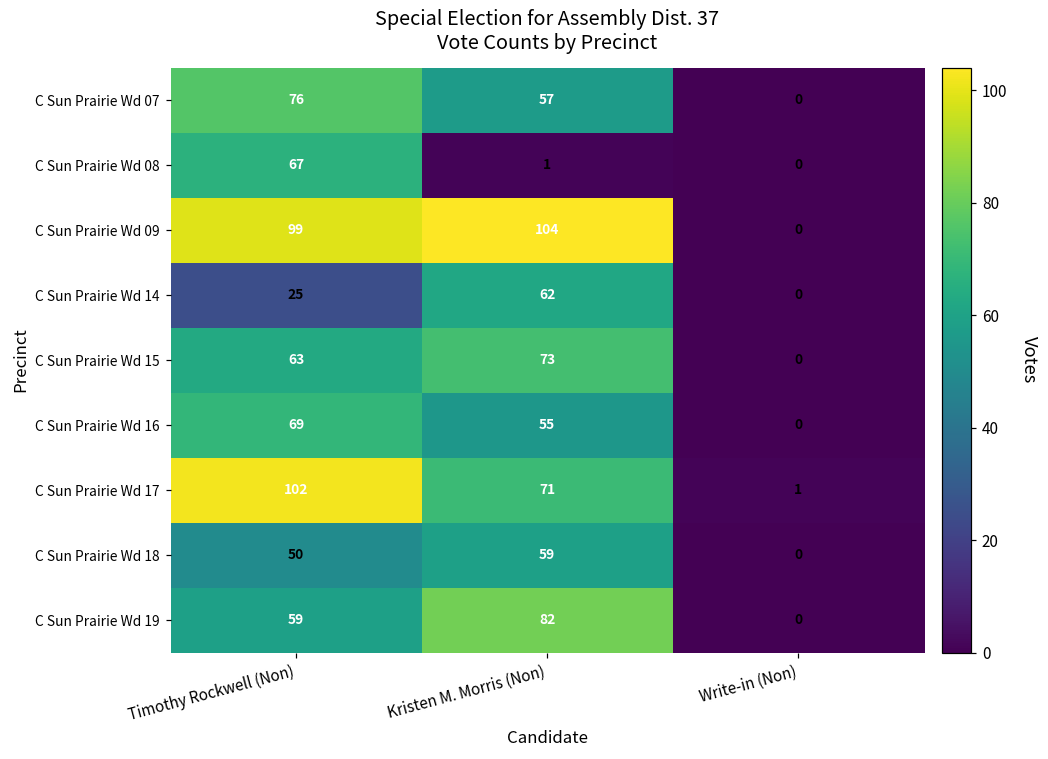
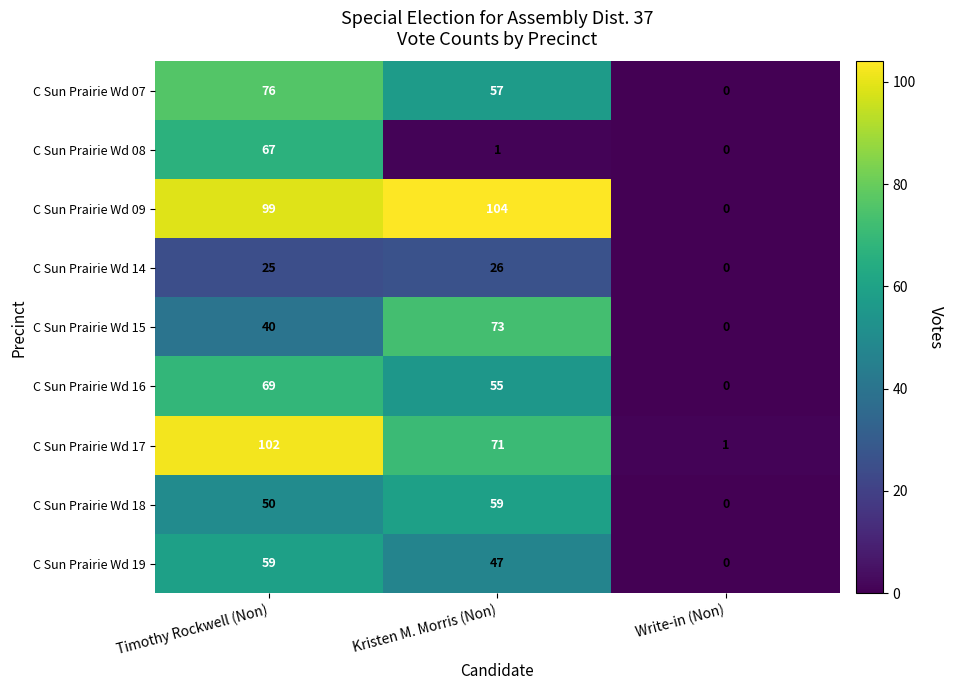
  {
    "C Sun Prairie Wd 07": {
      "Timothy Rockwell (Non)": 76,
      "Kristen M. Morris (Non)": 57,
      "Write-in (Non)": 0
    },
    "C Sun Prairie Wd 08": {
      "Timothy Rockwell (Non)": 67,
      "Kristen M. Morris (Non)": 1,
      "Write-in (Non)": 0
    },
    "C Sun Prairie Wd 09": {
      "Timothy Rockwell (Non)": 99,
      "Kristen M. Morris (Non)": 104,
      "Write-in (Non)": 0
    },
    "C Sun Prairie Wd 14": {
      "Timothy Rockwell (Non)": 25,
-     "Kristen M. Morris (Non)": 62,
+     "Kristen M. Morris (Non)": 26,
      "Write-in (Non)": 0
    },
    "C Sun Prairie Wd 15": {
-     "Timothy Rockwell (Non)": 63,
+     "Timothy Rockwell (Non)": 40,
      "Kristen M. Morris (Non)": 73,
      "Write-in (Non)": 0
    },
    "C Sun Prairie Wd 16": {
      "Timothy Rockwell (Non)": 69,
      "Kristen M. Morris (Non)": 55,
      "Write-in (Non)": 0
    },
    "C Sun Prairie Wd 17": {
      "Timothy Rockwell (Non)": 102,
      "Kristen M. Morris (Non)": 71,
      "Write-in (Non)": 1
    },
    "C Sun Prairie Wd 18": {
      "Timothy Rockwell (Non)": 50,
      "Kristen M. Morris (Non)": 59,
      "Write-in (Non)": 0
    },
    "C Sun Prairie Wd 19": {
      "Timothy Rockwell (Non)": 59,
-     "Kristen M. Morris (Non)": 82,
+     "Kristen M. Morris (Non)": 47,
      "Write-in (Non)": 0
    }
  }
